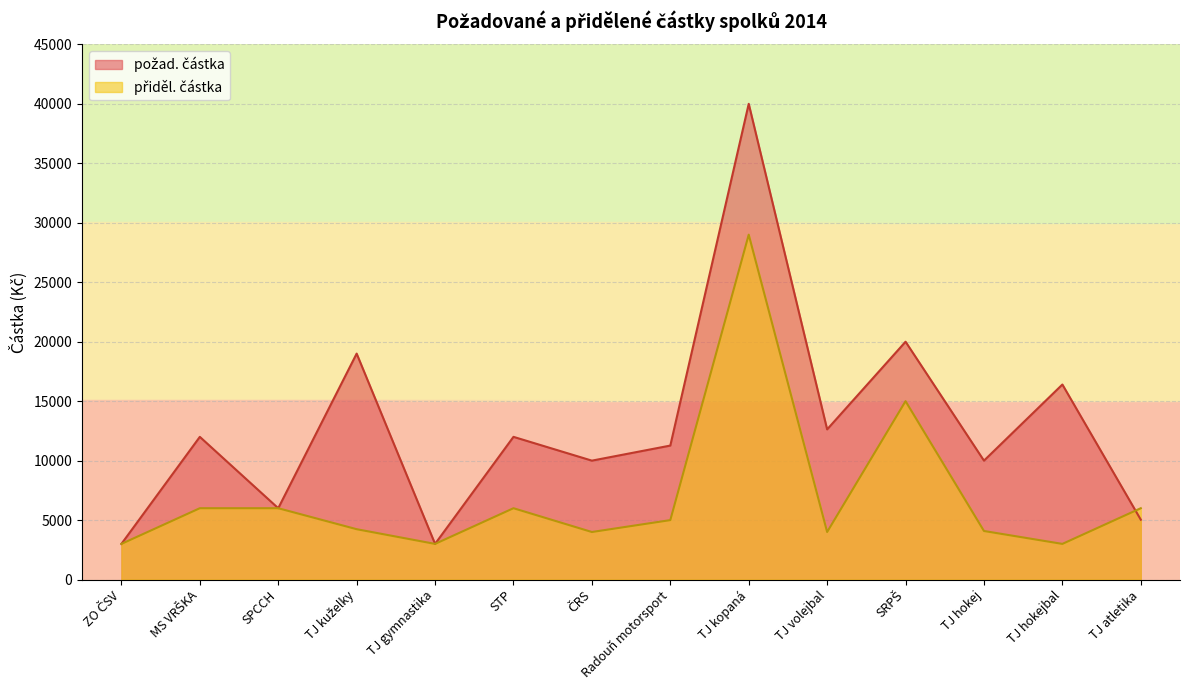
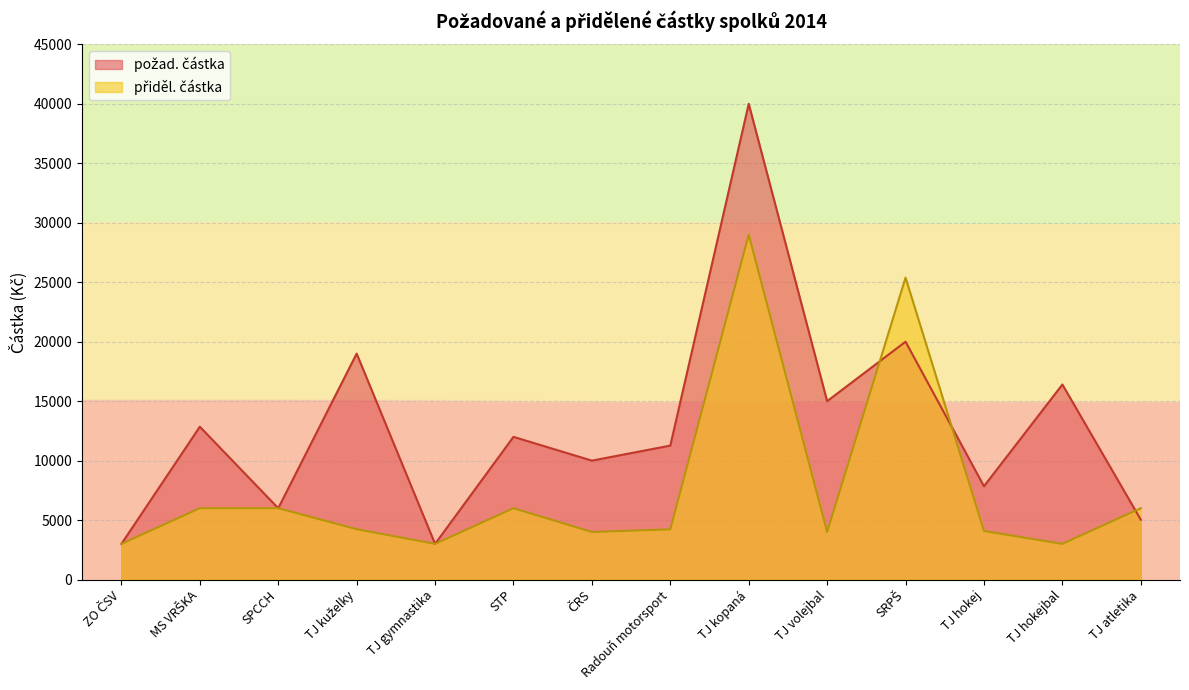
  {
    "požad. částka": {
-     "MS VRŠKA": 12000,
+     "MS VRŠKA": 12900,
      "TJ kuželky": 19000,
      "STP": 12000,
      "ČRS": 10000,
      "Radouň motorsport": 11300,
      "TJ kopaná": 40000,
-     "TJ volejbal": 12600,
+     "TJ volejbal": 15000,
      "SRPŠ": 20000,
-     "TJ hokej": 10000,
+     "TJ hokej": 7800,
      "TJ hokejbal": 16400,
      "TJ atletika": 5000
    },
    "přiděl. částka": {
      "MS VRŠKA": 6000,
      "TJ kuželky": 4200,
      "STP": 6000,
      "ČRS": 4000,
-     "Radouň motorsport": 5000,
+     "Radouň motorsport": 4200,
      "TJ kopaná": 29000,
      "TJ volejbal": 4000,
-     "SRPŠ": 15000,
+     "SRPŠ": 25400,
      "TJ hokej": 4100,
      "TJ hokejbal": 3000,
      "TJ atletika": 6000
    }
  }
